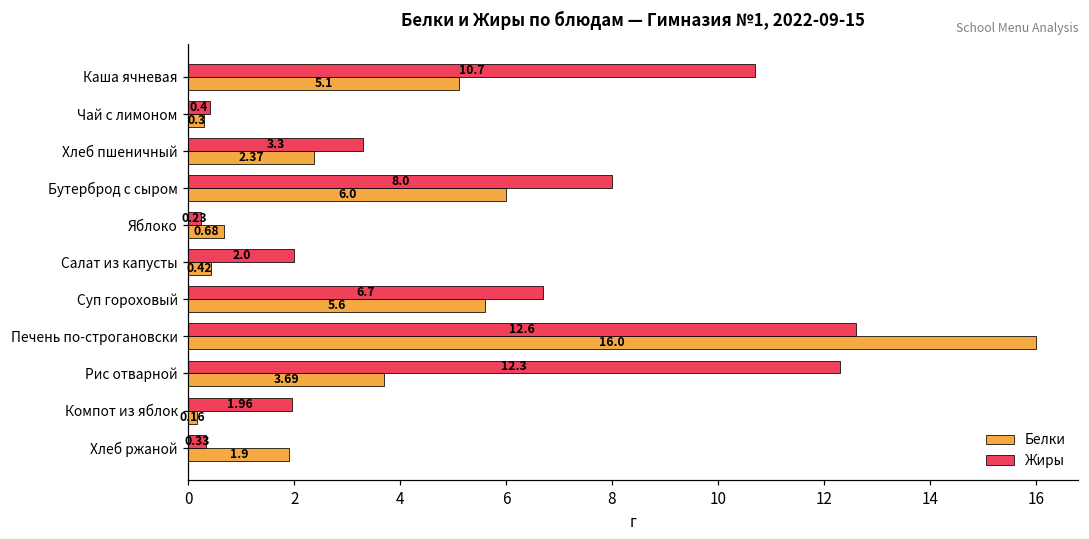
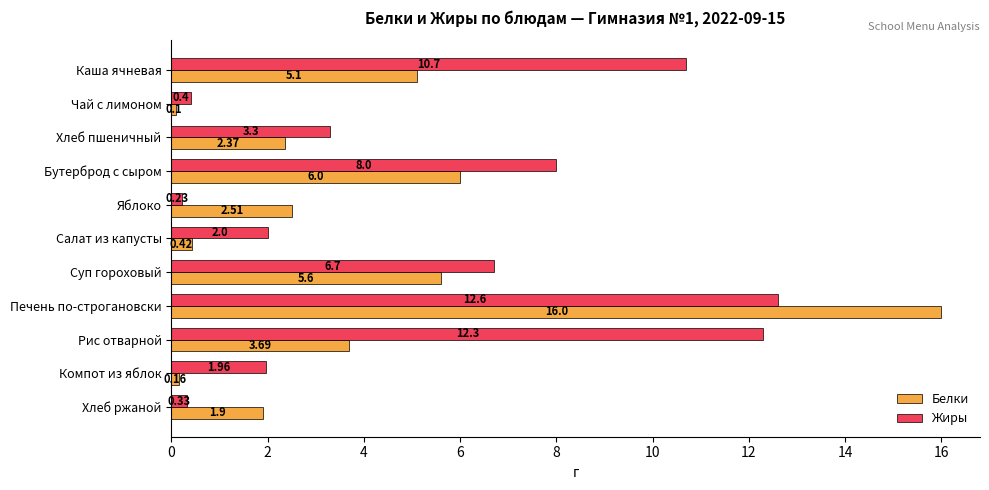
  {
    "Белки": {
      "Каша ячневая": 5.1,
-     "Чай с лимоном": 0.3,
+     "Чай с лимоном": 0.1,
      "Хлеб пшеничный": 2.37,
      "Бутерброд с сыром": 6.0,
-     "Яблоко": 0.68,
+     "Яблоко": 2.51,
      "Салат из капусты": 0.42,
      "Суп гороховый": 5.6,
      "Печень по-строгановски": 16.0,
      "Рис отварной": 3.69,
      "Компот из яблок": 0.16,
      "Хлеб ржаной": 1.9
    },
    "Жиры": {
      "Каша ячневая": 10.7,
      "Чай с лимоном": 0.4,
      "Хлеб пшеничный": 3.3,
      "Бутерброд с сыром": 8.0,
      "Яблоко": 0.23,
      "Салат из капусты": 2.0,
      "Суп гороховый": 6.7,
      "Печень по-строгановски": 12.6,
      "Рис отварной": 12.3,
      "Компот из яблок": 1.96,
      "Хлеб ржаной": 0.33
    }
  }
